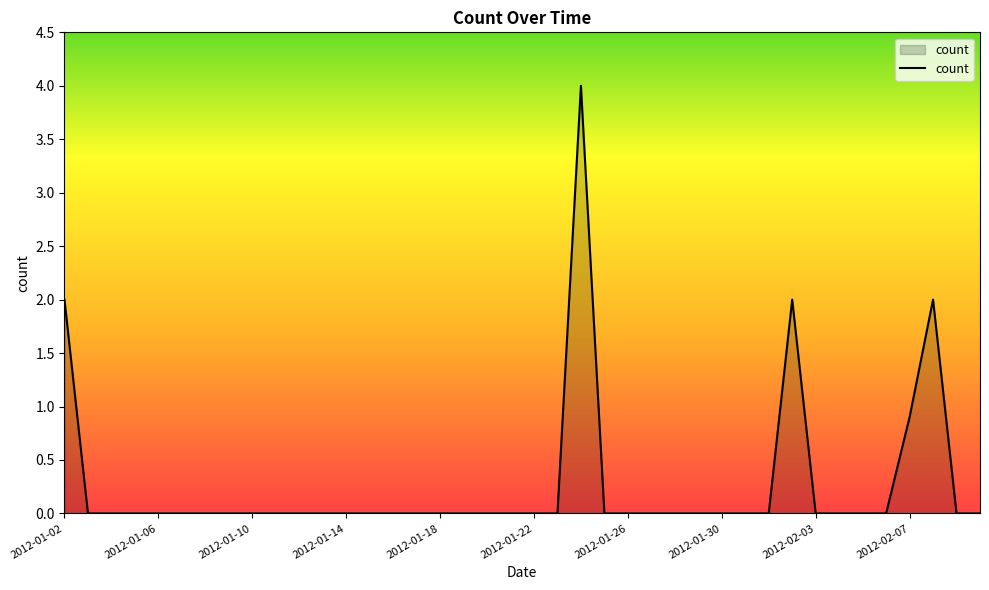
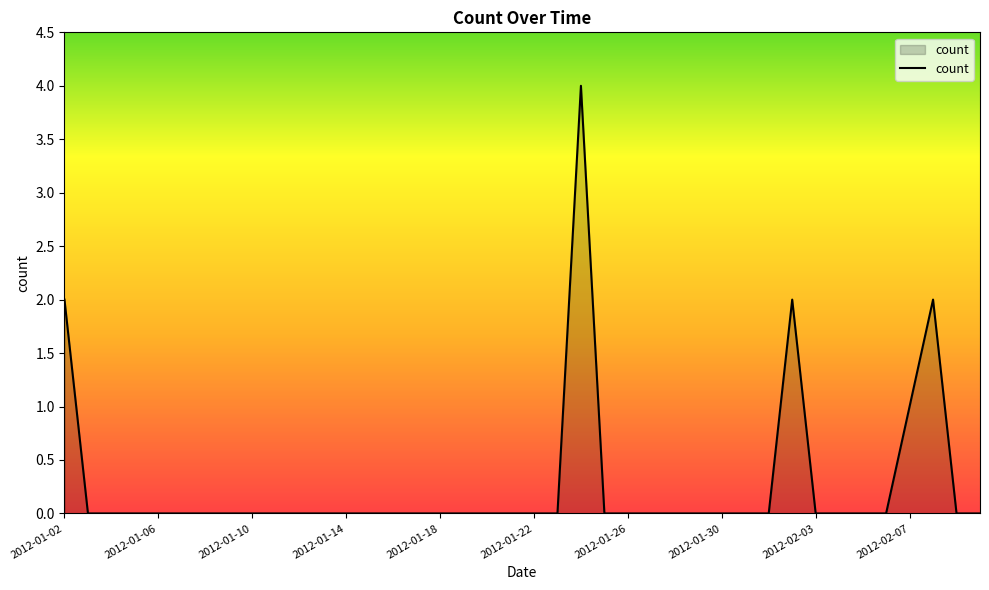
  {
    "2012-01-02": 2.0,
    "2012-01-06": 0.0,
    "2012-01-10": 0.0,
    "2012-01-14": 0.0,
    "2012-01-18": 0.0,
    "2012-01-22": 0.0,
    "2012-01-26": 0.0,
    "2012-01-30": 0.0,
    "2012-02-03": 0.0,
-   "2012-02-07": 0.9
+   "2012-02-07": 1.0
  }
